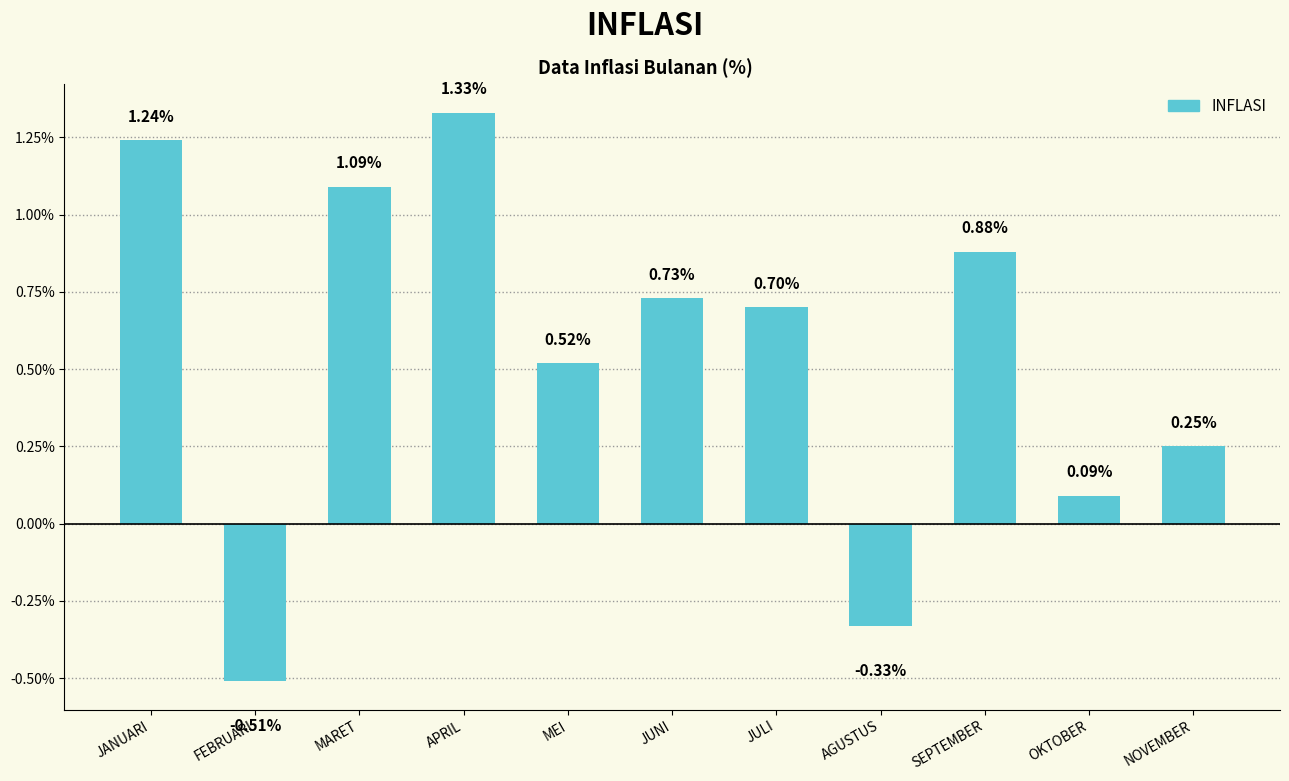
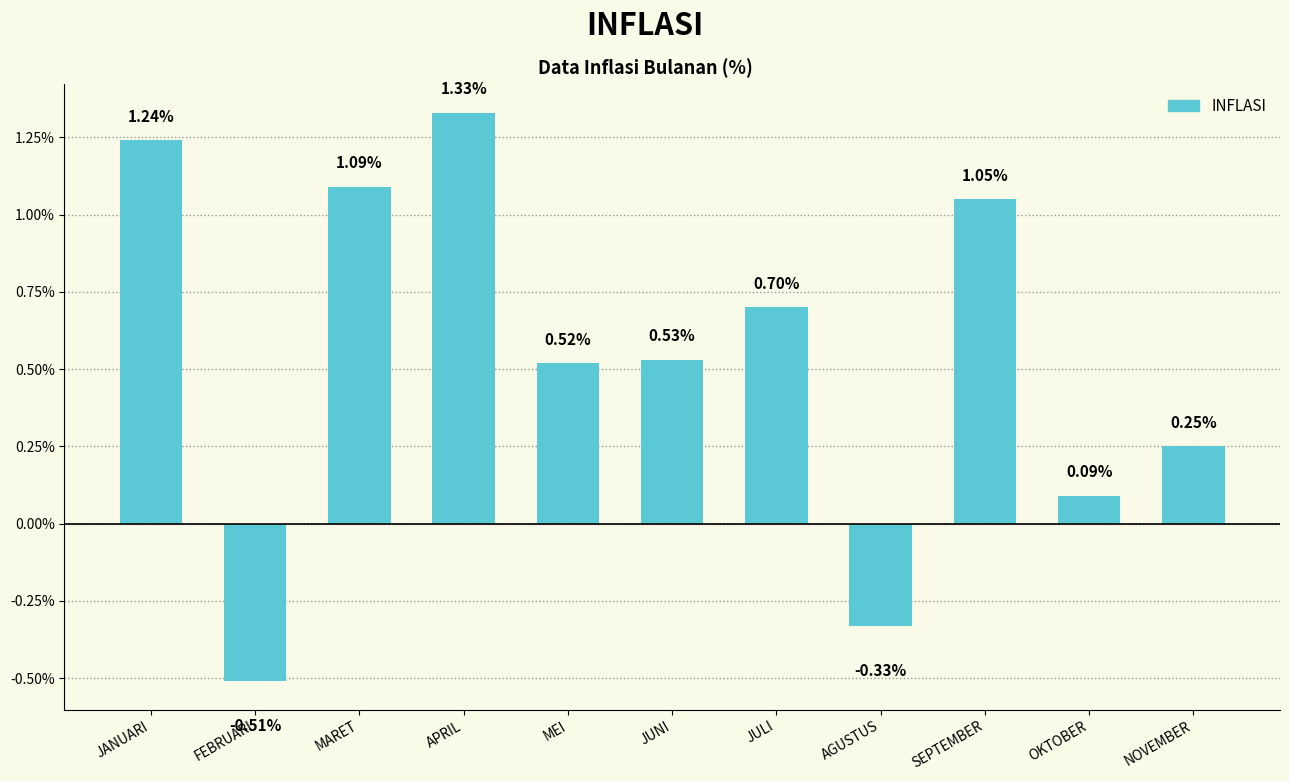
  {
    "JANUARI": "1.24%",
    "MARET": "1.09%",
    "APRIL": "1.33%",
    "MEI": "0.52%",
-   "JUNI": "0.73%",
+   "JUNI": "0.53%",
    "JULI": "0.70%",
-   "SEPTEMBER": "0.88%",
+   "SEPTEMBER": "1.05%",
    "OKTOBER": "0.09%",
    "NOVEMBER": "0.25%"
  }
